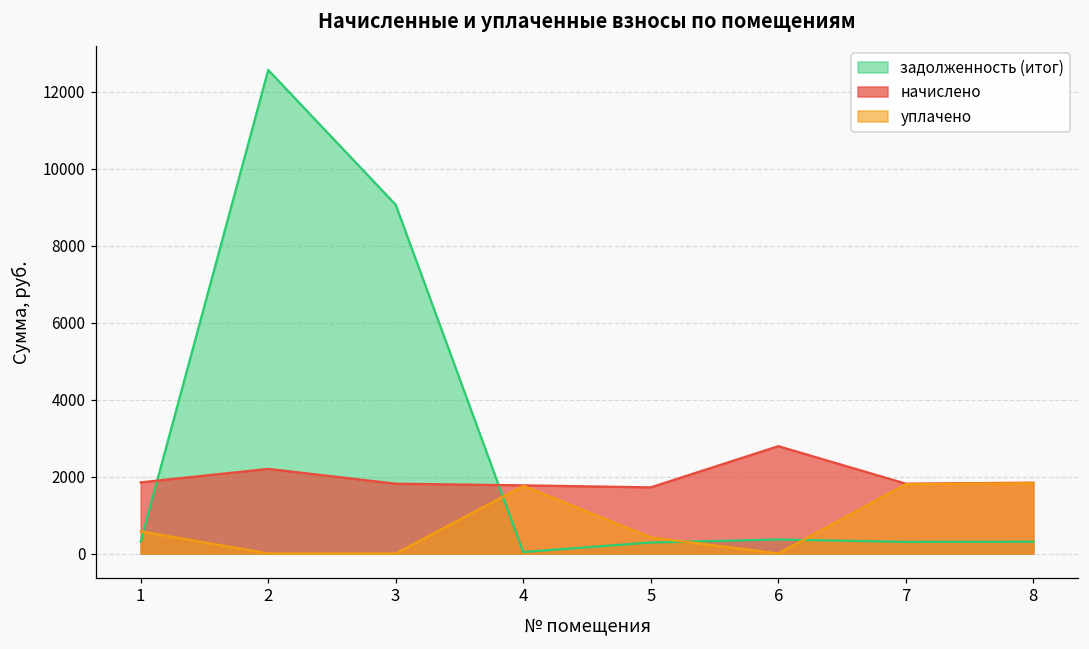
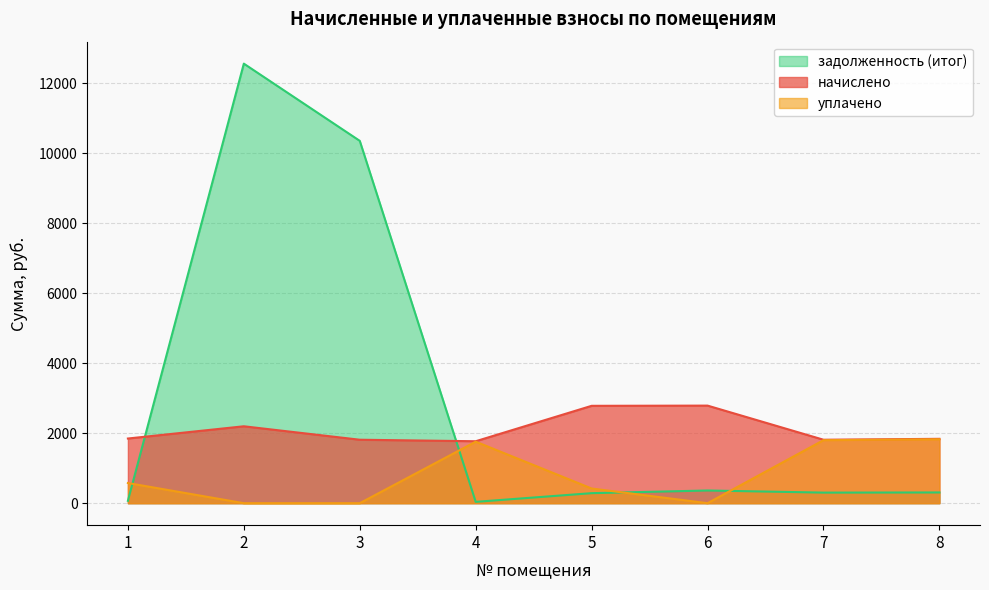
  {
    "задолженность (итог)": {
-     "1": 300,
+     "1": 100,
      "2": 12600,
-     "3": 9100,
+     "3": 10400,
      "4": 0,
      "5": 300,
      "6": 400,
      "7": 300,
      "8": 300
    },
    "начислено": {
      "1": 1800,
      "2": 2200,
      "3": 1800,
-     "5": 1700,
+     "5": 2800,
      "6": 2800
    },
    "уплачено": {
      "1": 600,
      "2": 0,
      "3": 0,
      "5": 400,
      "6": 0
    }
  }
